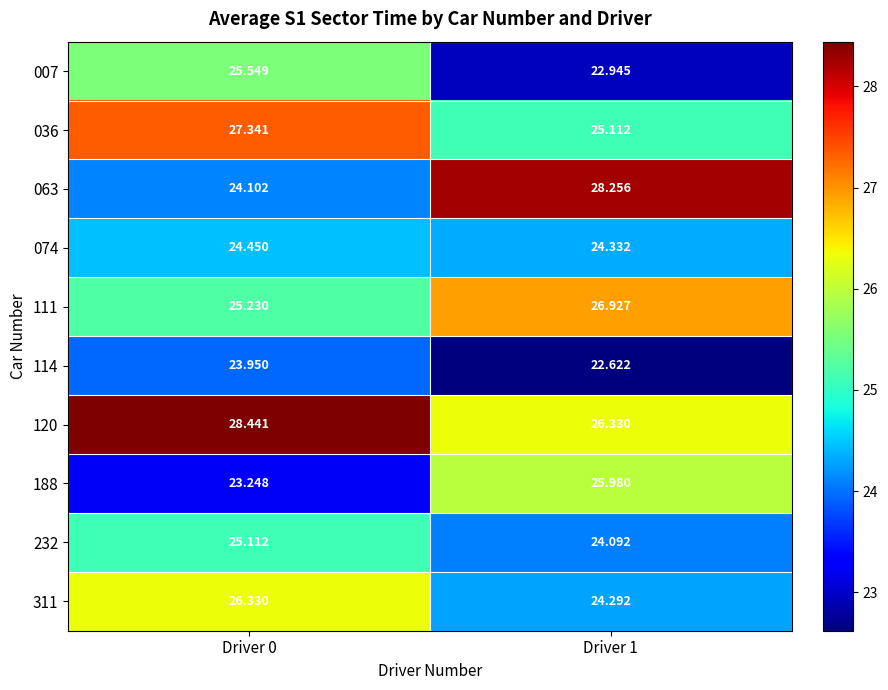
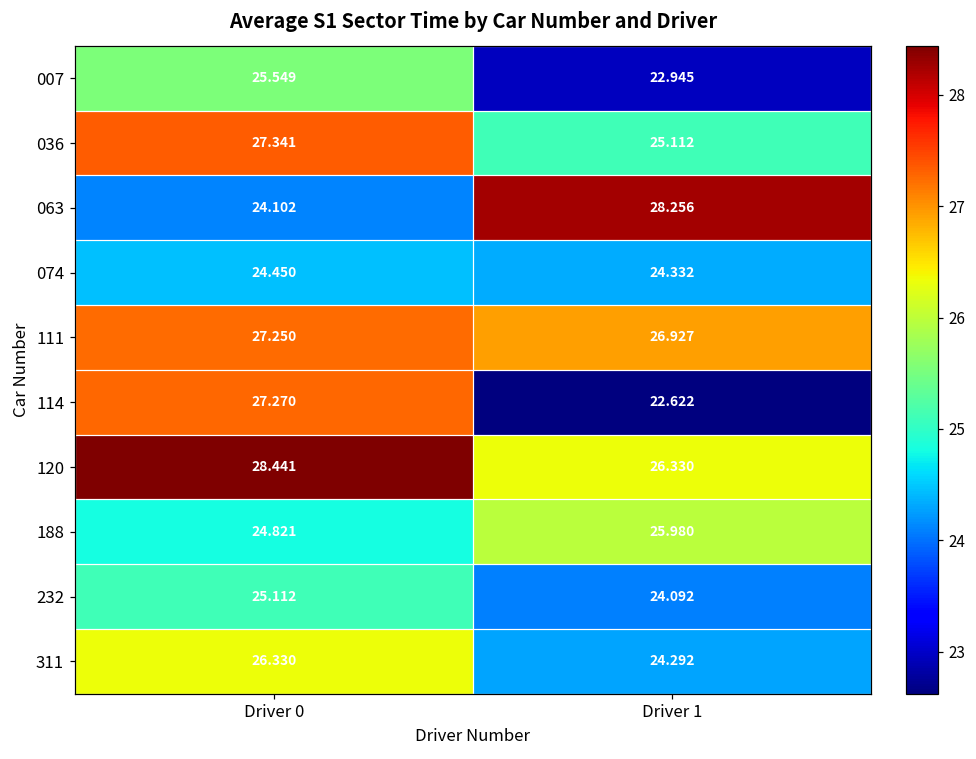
  {
    "007": {
      "Driver 0": 25.549,
      "Driver 1": 22.945
    },
    "036": {
      "Driver 0": 27.341,
      "Driver 1": 25.112
    },
    "063": {
      "Driver 0": 24.102,
      "Driver 1": 28.256
    },
    "074": {
      "Driver 0": 24.450,
      "Driver 1": 24.332
    },
    "111": {
-     "Driver 0": 25.230,
+     "Driver 0": 27.250,
      "Driver 1": 26.927
    },
    "114": {
-     "Driver 0": 23.950,
+     "Driver 0": 27.270,
      "Driver 1": 22.622
    },
    "120": {
      "Driver 0": 28.441,
      "Driver 1": 26.330
    },
    "188": {
-     "Driver 0": 23.248,
+     "Driver 0": 24.821,
      "Driver 1": 25.980
    },
    "232": {
      "Driver 0": 25.112,
      "Driver 1": 24.092
    },
    "311": {
      "Driver 0": 26.330,
      "Driver 1": 24.292
    }
  }
